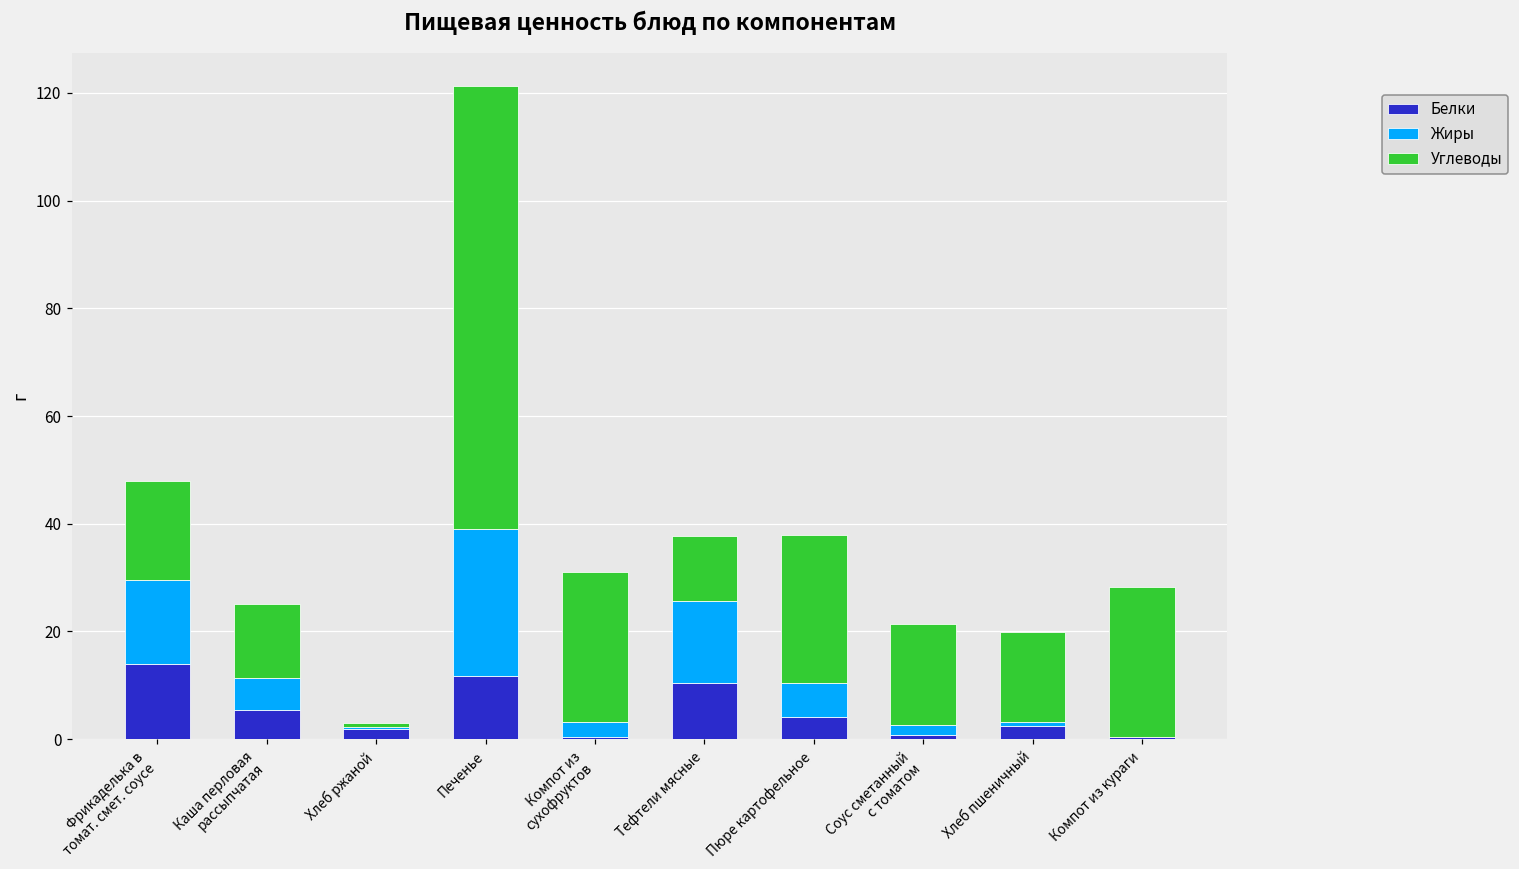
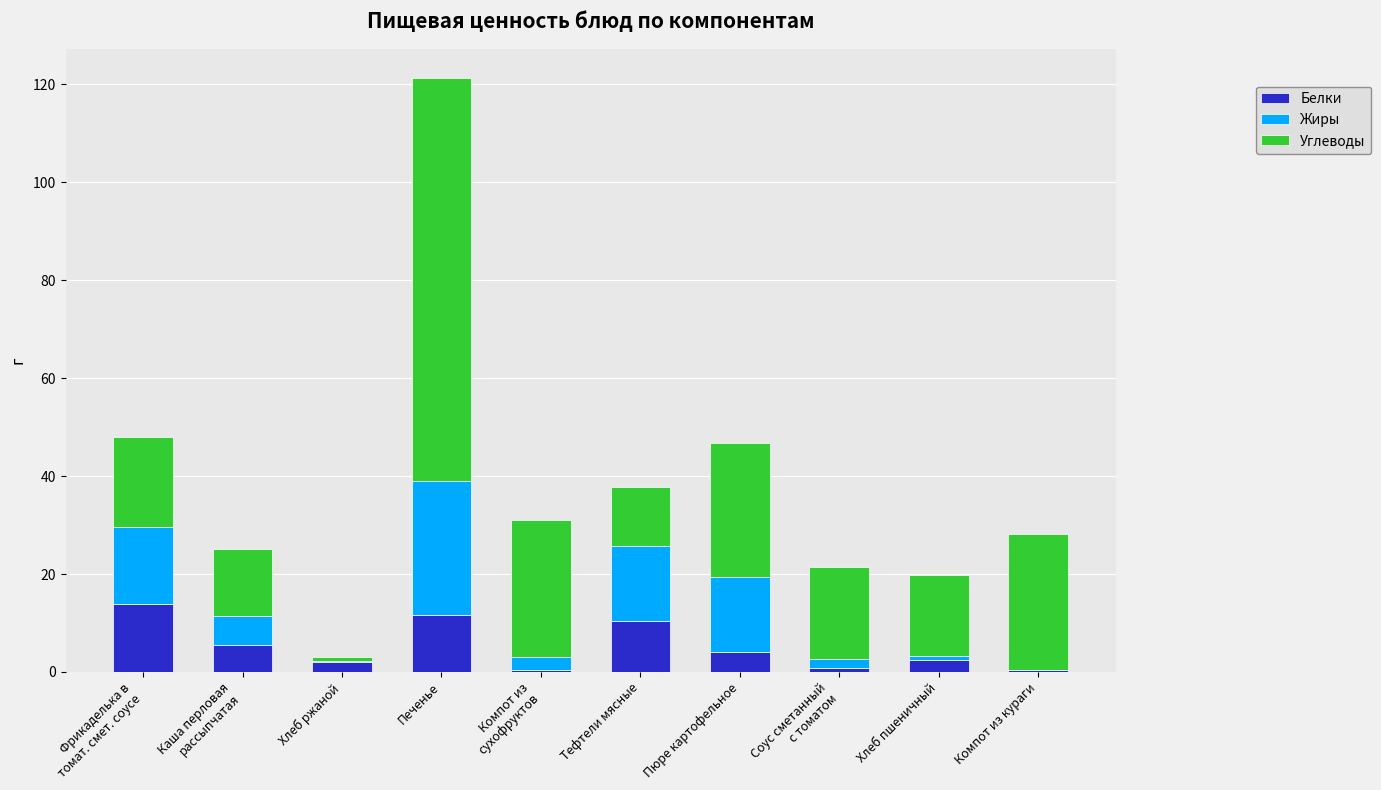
  {
    "Белки": {
      "Фрикаделька в томат. смет. соусе": 14,
      "Каша перловая рассыпчатая": 5,
      "Хлеб ржаной": 2,
      "Печенье": 12,
      "Тефтели мясные": 10,
      "Пюре картофельное": 4,
      "Соус сметанный с томатом": 1,
      "Хлеб пшеничный": 2
    },
    "Жиры": {
      "Фрикаделька в томат. смет. соусе": 16,
      "Каша перловая рассыпчатая": 6,
      "Печенье": 27,
      "Компот из сухофруктов": 3,
      "Тефтели мясные": 15,
-     "Пюре картофельное": 6,
+     "Пюре картофельное": 15,
      "Соус сметанный с томатом": 2,
      "Хлеб пшеничный": 1
    },
    "Углеводы": {
      "Фрикаделька в томат. смет. соусе": 18,
      "Каша перловая рассыпчатая": 14,
      "Хлеб ржаной": 1,
      "Печенье": 82,
      "Компот из сухофруктов": 28,
      "Тефтели мясные": 12,
      "Пюре картофельное": 27,
      "Соус сметанный с томатом": 19,
      "Хлеб пшеничный": 17,
      "Компот из кураги": 28
    }
  }
